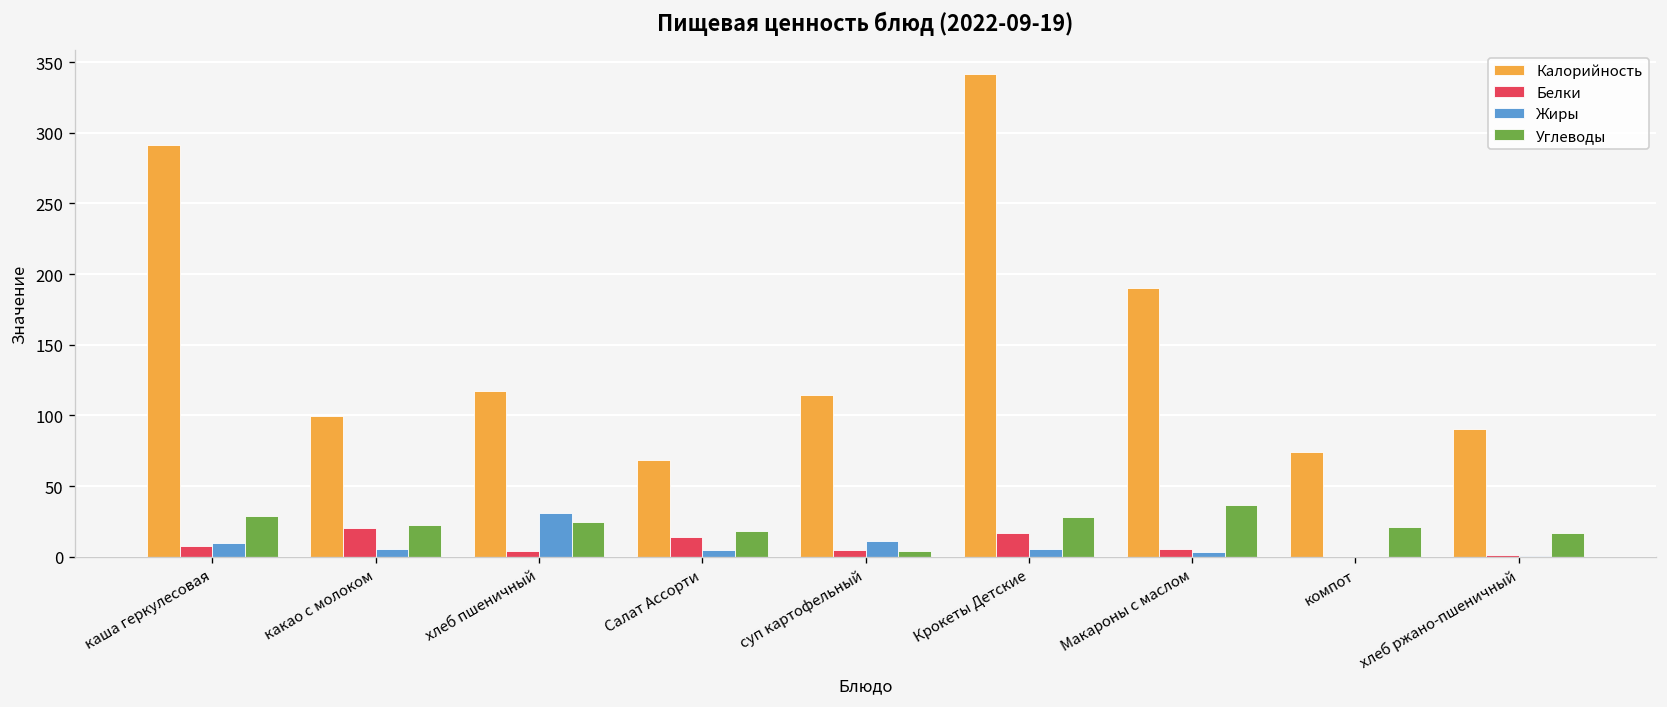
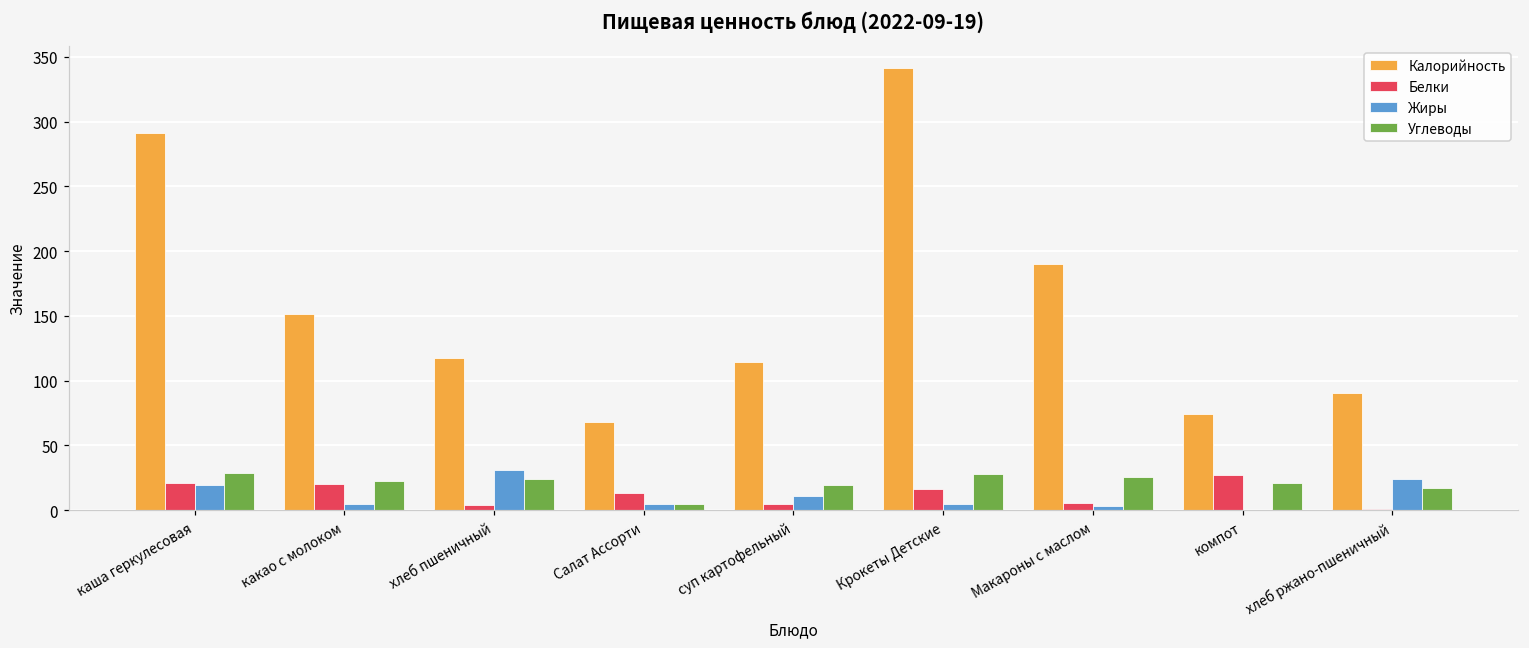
  {
    "Калорийность": {
      "каша геркулесовая": 291,
-     "какао с молоком": 100,
+     "какао с молоком": 152,
      "хлеб пшеничный": 118,
      "Салат Ассорти": 68,
      "суп картофельный": 115,
      "Крокеты Детские": 341,
      "Макароны с маслом": 190,
      "компот": 74,
      "хлеб ржано-пшеничный": 91
    },
    "Белки": {
-     "каша геркулесовая": 7,
+     "каша геркулесовая": 21,
      "какао с молоком": 20,
      "хлеб пшеничный": 4,
      "Салат Ассорти": 14,
      "суп картофельный": 5,
      "Крокеты Детские": 17,
      "Макароны с маслом": 6,
-     "компот": 0
+     "компот": 28
    },
    "Жиры": {
-     "каша геркулесовая": 10,
+     "каша геркулесовая": 19,
      "какао с молоком": 5,
      "хлеб пшеничный": 31,
      "Салат Ассорти": 5,
      "суп картофельный": 11,
      "Крокеты Детские": 5,
      "Макароны с маслом": 3,
-     "хлеб ржано-пшеничный": 0
+     "хлеб ржано-пшеничный": 24
    },
    "Углеводы": {
      "каша геркулесовая": 29,
      "какао с молоком": 23,
      "хлеб пшеничный": 24,
-     "Салат Ассорти": 18,
-     "суп картофельный": 4,
+     "Салат Ассорти": 5,
+     "суп картофельный": 20,
      "Крокеты Детские": 28,
-     "Макароны с маслом": 36,
+     "Макароны с маслом": 26,
      "компот": 21,
      "хлеб ржано-пшеничный": 17
    }
  }
